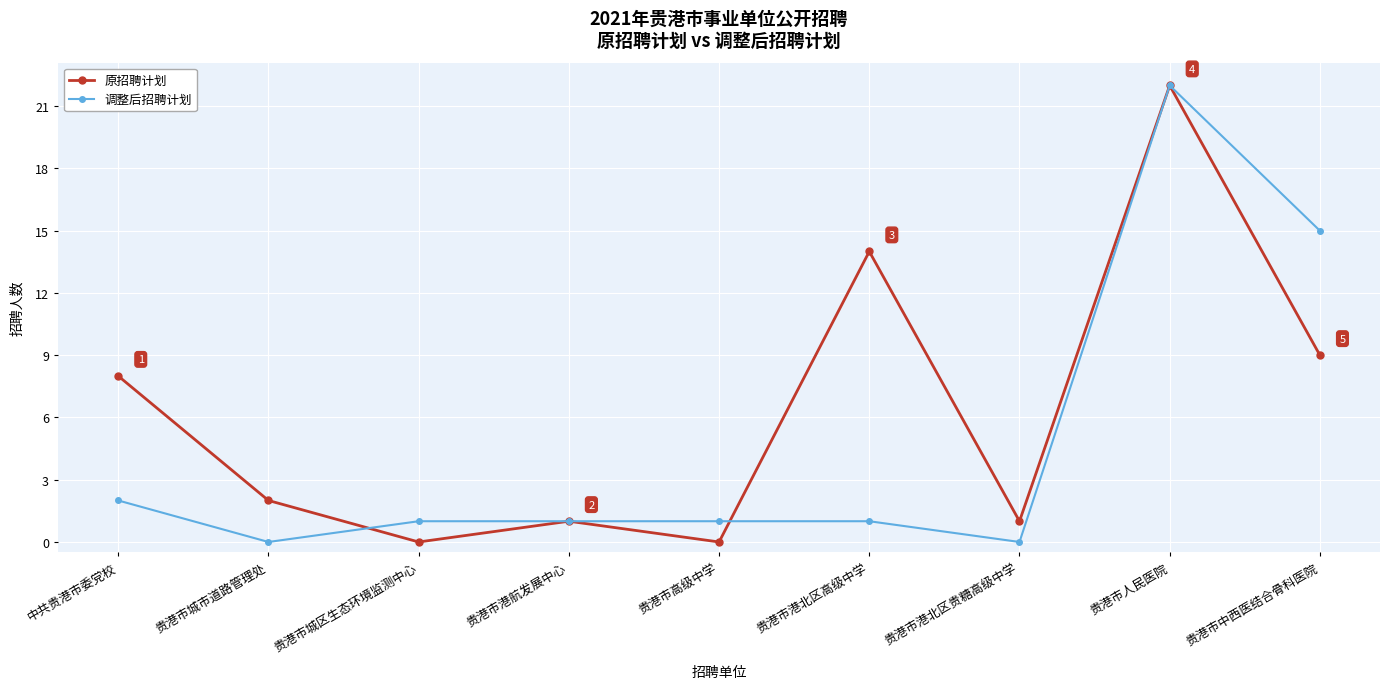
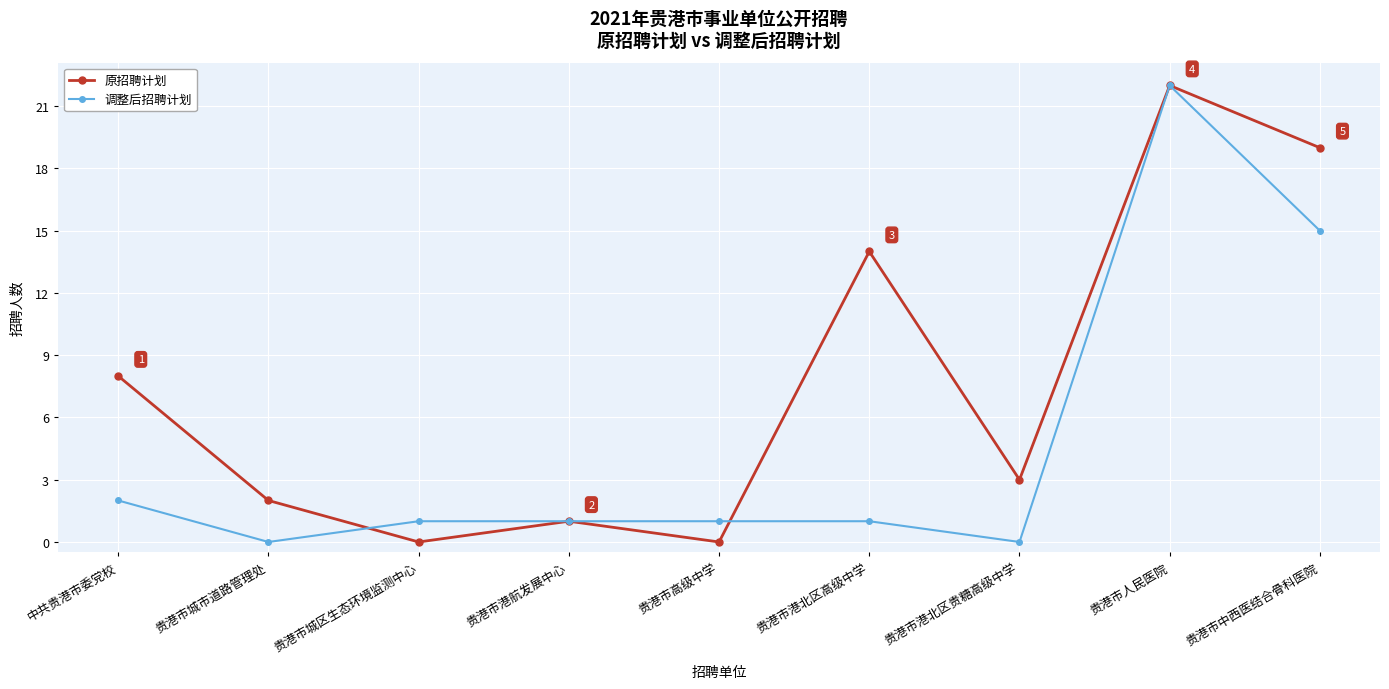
  {
    "原招聘计划": {
      "贵港市城市道路管理处": 2,
      "贵港市城区生态环境监测中心": 0,
      "贵港市高级中学": 0,
-     "贵港市港北区贵糖高级中学": 1,
-     "贵港市中西医结合骨科医院": 9
+     "贵港市港北区贵糖高级中学": 3,
+     "贵港市中西医结合骨科医院": 19
    },
    "调整后招聘计划": {
      "中共贵港市委党校": 2,
      "贵港市城市道路管理处": 0,
      "贵港市城区生态环境监测中心": 1,
      "贵港市高级中学": 1,
      "贵港市港北区高级中学": 1,
      "贵港市港北区贵糖高级中学": 0,
      "贵港市中西医结合骨科医院": 15
    }
  }
